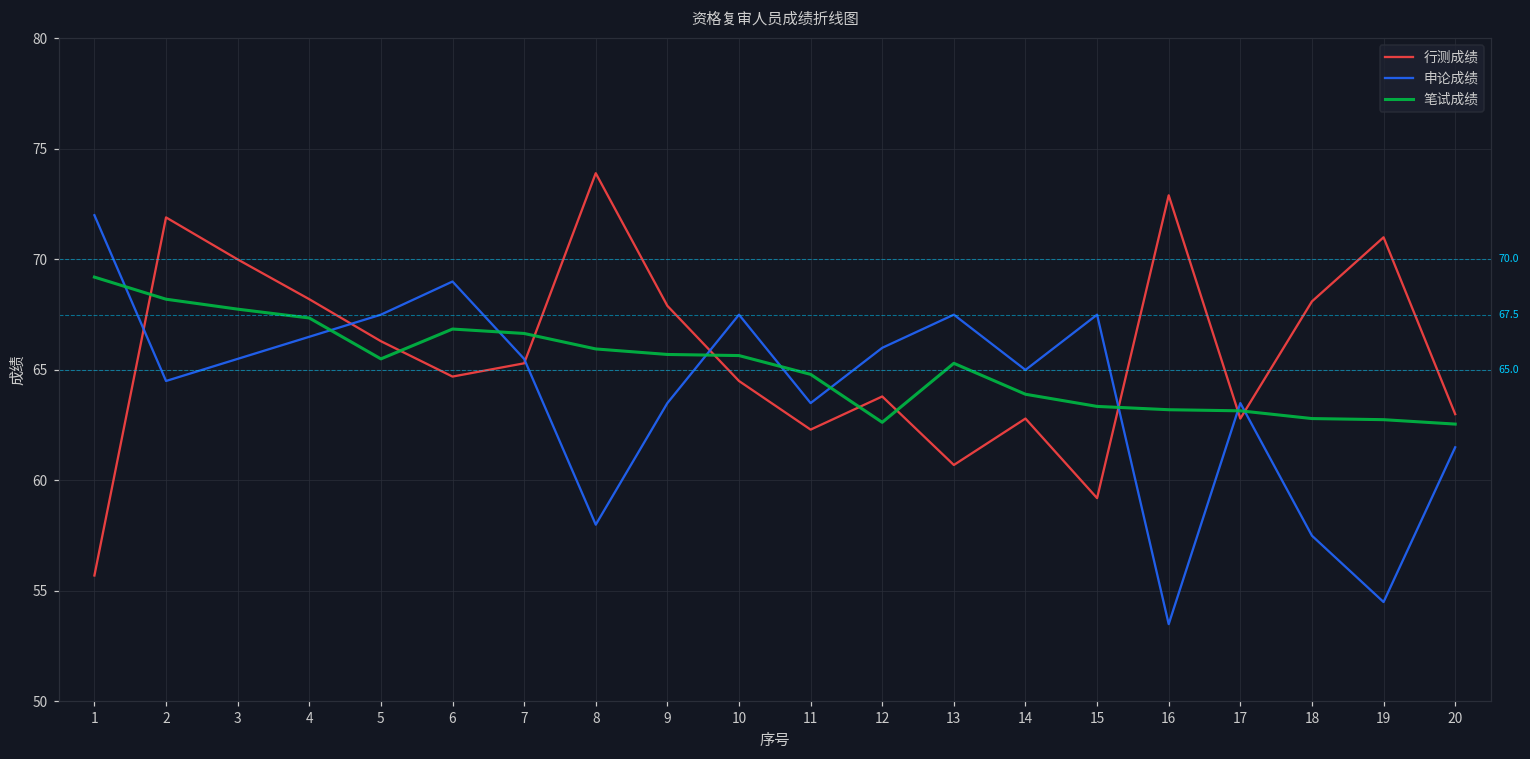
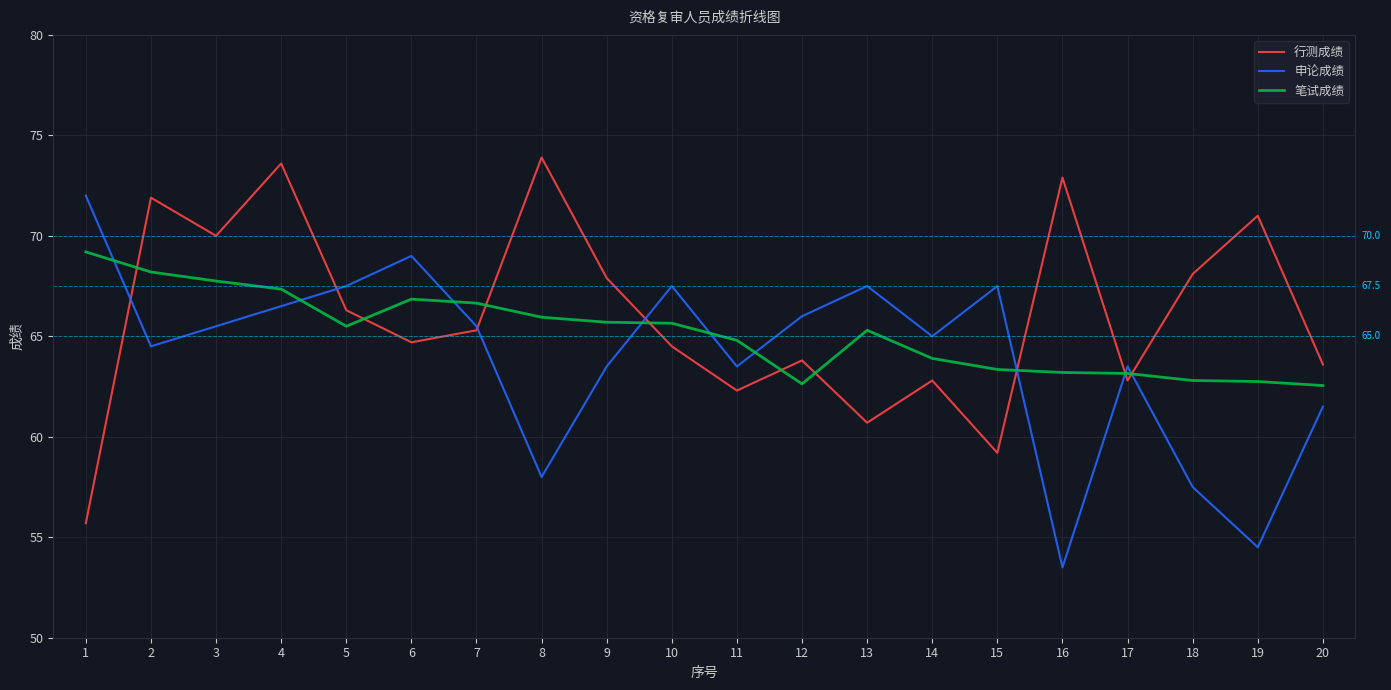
  {
    "行测成绩": {
      "1": 55.7,
      "2": 71.9,
      "3": 70.0,
-     "4": 68.2,
+     "4": 73.6,
      "5": 66.3,
      "6": 64.7,
      "7": 65.3,
      "8": 73.9,
      "9": 67.9,
      "10": 64.5,
      "11": 62.3,
      "12": 63.8,
      "13": 60.7,
      "14": 62.8,
      "15": 59.2,
      "16": 72.9,
      "17": 62.8,
      "18": 68.1,
      "19": 71.0,
-     "20": 63.0
+     "20": 63.6
    },
    "申论成绩": {
      "1": 72.0,
      "2": 64.5,
      "3": 65.5,
      "4": 66.5,
      "5": 67.5,
      "6": 69.0,
      "7": 65.5,
      "8": 58.0,
      "9": 63.5,
      "10": 67.5,
      "11": 63.5,
      "12": 66.0,
      "13": 67.5,
      "14": 65.0,
      "15": 67.5,
      "16": 53.5,
      "17": 63.5,
      "18": 57.5,
      "19": 54.5,
      "20": 61.5
    },
    "笔试成绩": {
      "1": 69.2,
      "2": 68.2,
      "3": 67.8,
      "4": 67.4,
      "5": 65.5,
      "6": 66.9,
      "7": 66.7,
      "8": 66.0,
      "9": 65.7,
      "10": 65.7,
      "11": 64.8,
      "12": 62.6,
      "13": 65.3,
      "14": 63.9,
      "15": 63.4,
      "16": 63.2,
      "17": 63.2,
      "18": 62.8,
      "19": 62.8,
      "20": 62.6
    }
  }
